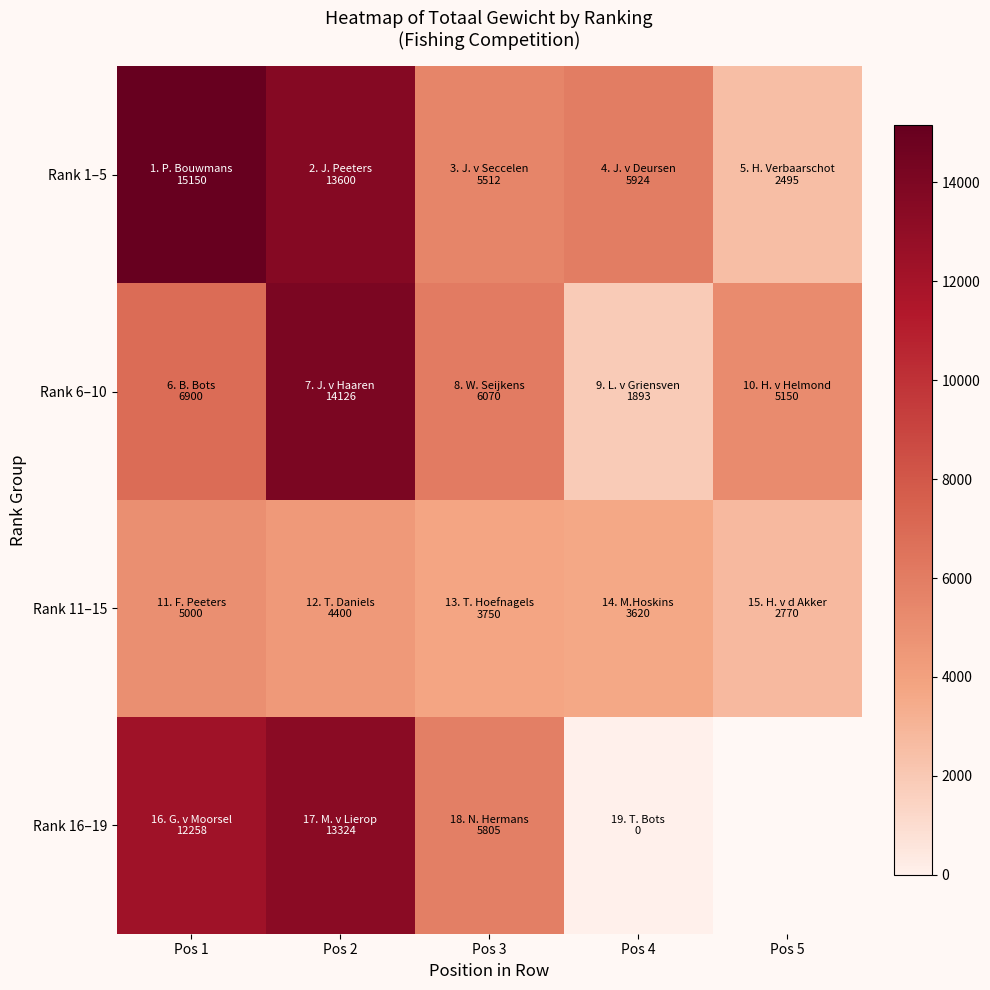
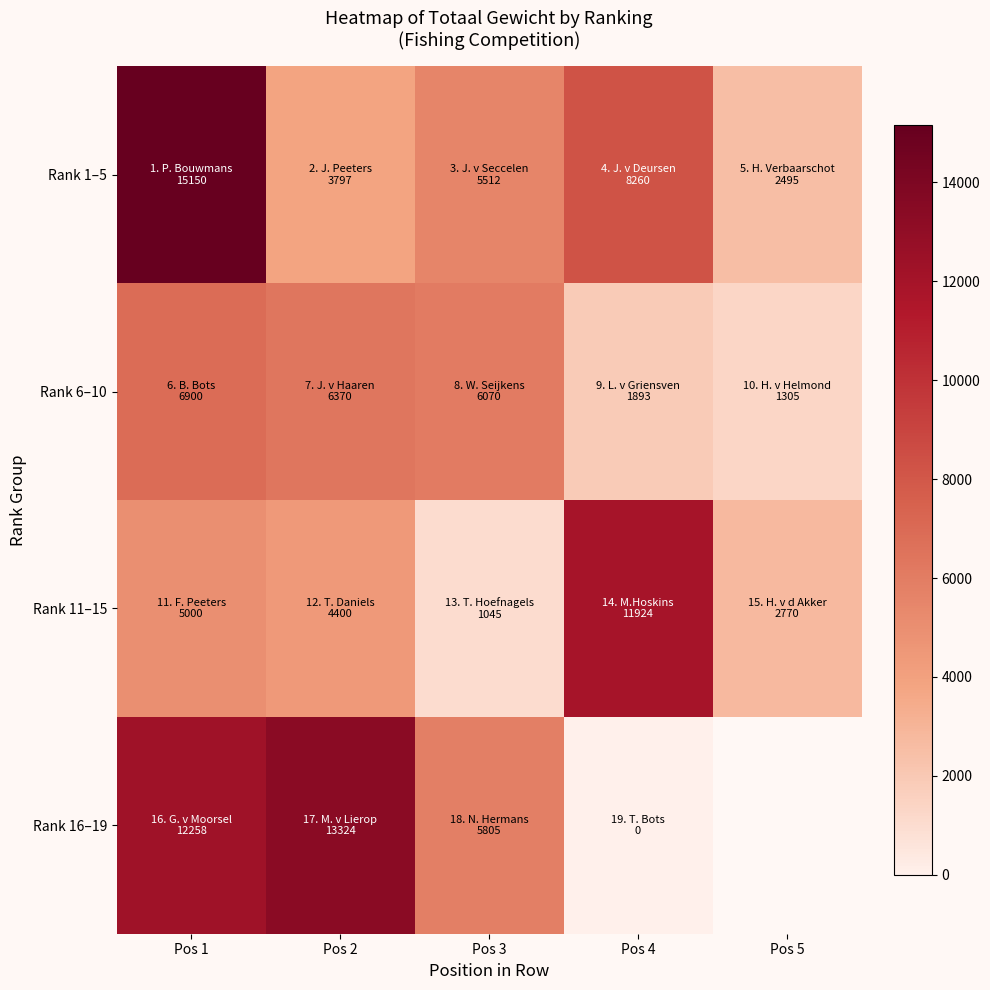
  {
    "Rank 1–5": {
-     "Pos 2": 13600,
-     "Pos 4": 5924
+     "Pos 2": 3797,
+     "Pos 4": 8260
    },
    "Rank 6–10": {
-     "Pos 2": 14126,
-     "Pos 5": 5150
+     "Pos 2": 6370,
+     "Pos 5": 1305
    },
    "Rank 11–15": {
-     "Pos 3": 3750,
-     "Pos 4": 3620
+     "Pos 3": 1045,
+     "Pos 4": 11924
    }
  }
